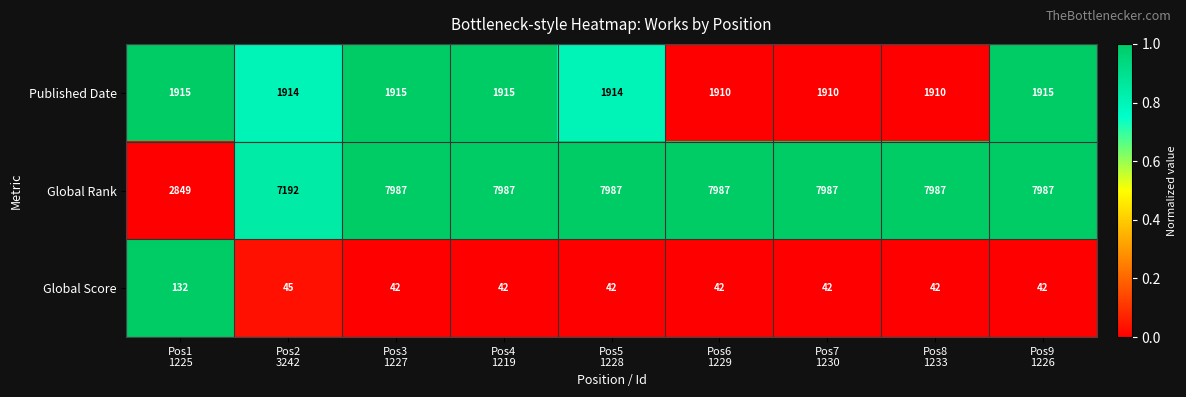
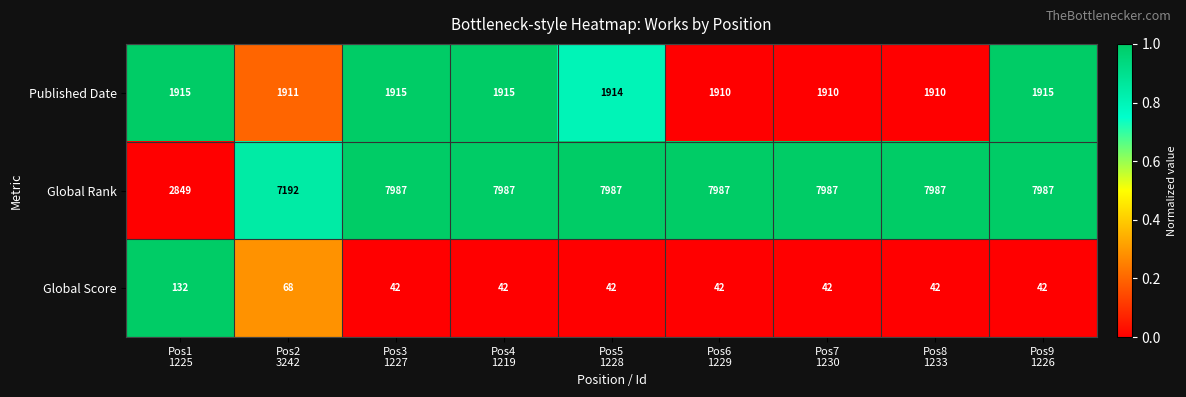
  {
    "Published Date": {
      "Pos1 1225": 1915,
-     "Pos2 3242": 1914,
+     "Pos2 3242": 1911,
      "Pos3 1227": 1915,
      "Pos4 1219": 1915,
      "Pos5 1228": 1914,
      "Pos6 1229": 1910,
      "Pos7 1230": 1910,
      "Pos8 1233": 1910,
      "Pos9 1226": 1915
    },
    "Global Rank": {
      "Pos1 1225": 2849,
      "Pos2 3242": 7192,
      "Pos3 1227": 7987,
      "Pos4 1219": 7987,
      "Pos5 1228": 7987,
      "Pos6 1229": 7987,
      "Pos7 1230": 7987,
      "Pos8 1233": 7987,
      "Pos9 1226": 7987
    },
    "Global Score": {
      "Pos1 1225": 132,
-     "Pos2 3242": 45,
+     "Pos2 3242": 68,
      "Pos3 1227": 42,
      "Pos4 1219": 42,
      "Pos5 1228": 42,
      "Pos6 1229": 42,
      "Pos7 1230": 42,
      "Pos8 1233": 42,
      "Pos9 1226": 42
    }
  }
